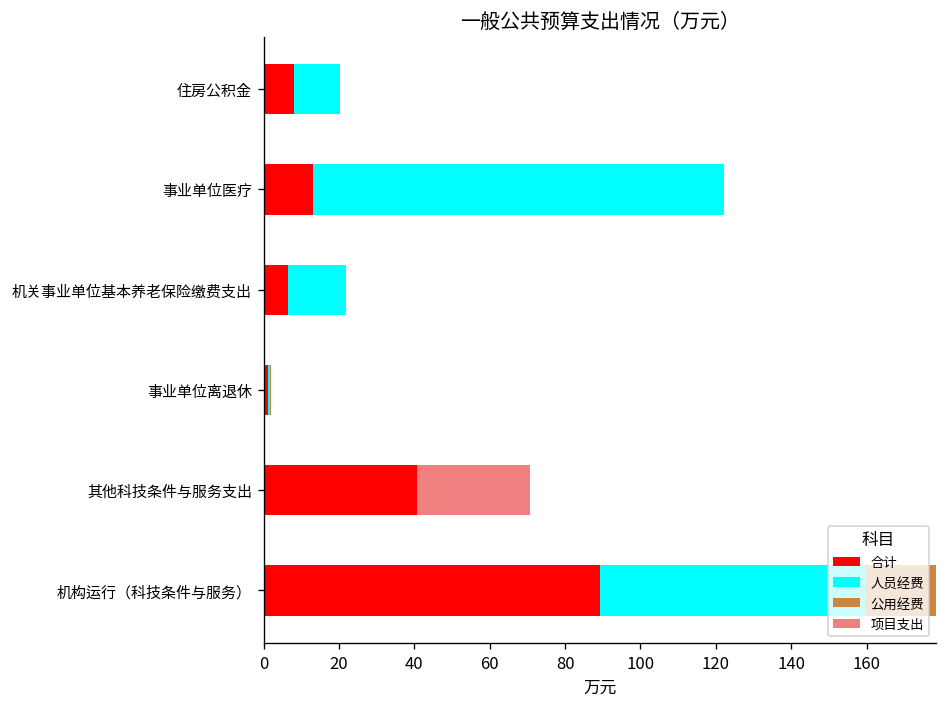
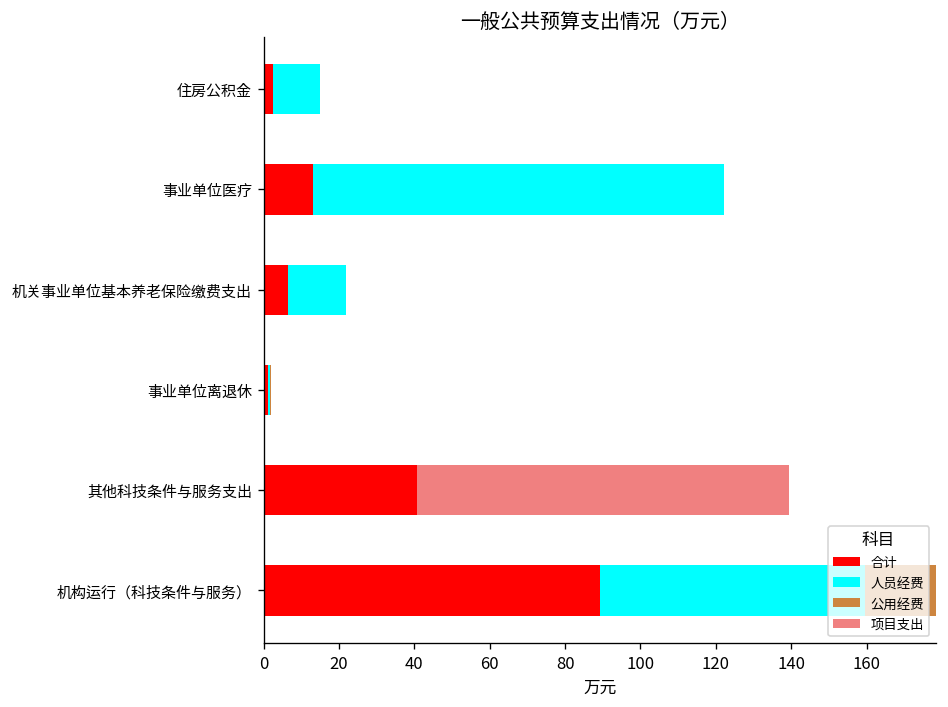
  {
    "合计": {
-     "住房公积金": 8,
+     "住房公积金": 3,
      "事业单位医疗": 13,
      "机关事业单位基本养老保险缴费支出": 6,
      "事业单位离退休": 1,
      "其他科技条件与服务支出": 41,
      "机构运行（科技条件与服务）": 89
    },
    "人员经费": {
      "住房公积金": 12,
      "事业单位医疗": 109,
      "机关事业单位基本养老保险缴费支出": 15,
      "其他科技条件与服务支出": 0
    },
    "公用经费": {
      "住房公积金": 0,
      "事业单位医疗": 0,
      "机关事业单位基本养老保险缴费支出": 0,
      "其他科技条件与服务支出": 0,
      "机构运行（科技条件与服务）": 19
    },
    "项目支出": {
      "住房公积金": 0,
      "事业单位医疗": 0,
      "机关事业单位基本养老保险缴费支出": 0,
      "事业单位离退休": 0,
-     "其他科技条件与服务支出": 30,
+     "其他科技条件与服务支出": 99,
      "机构运行（科技条件与服务）": 0
    }
  }
